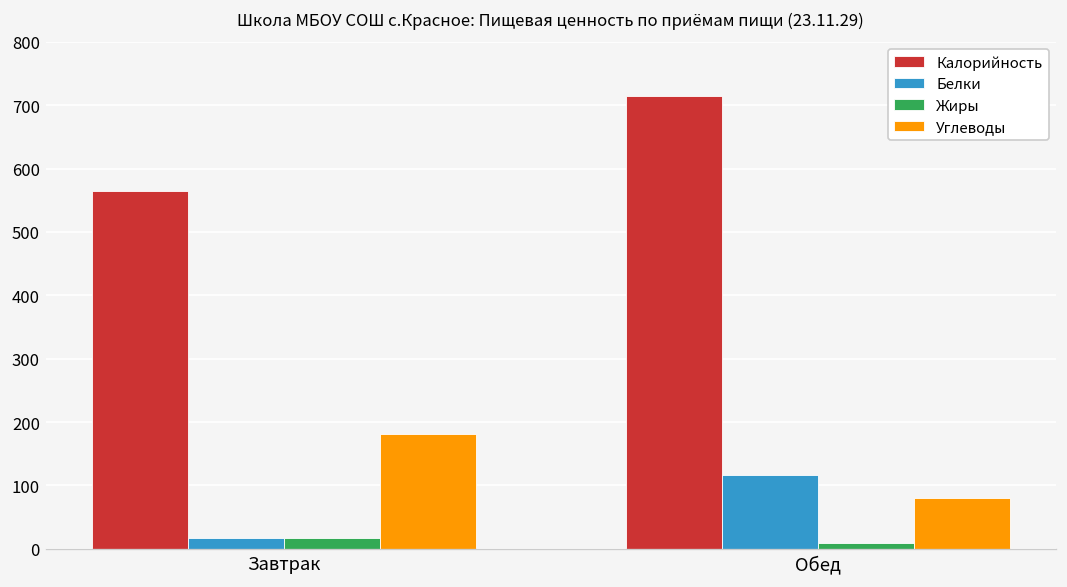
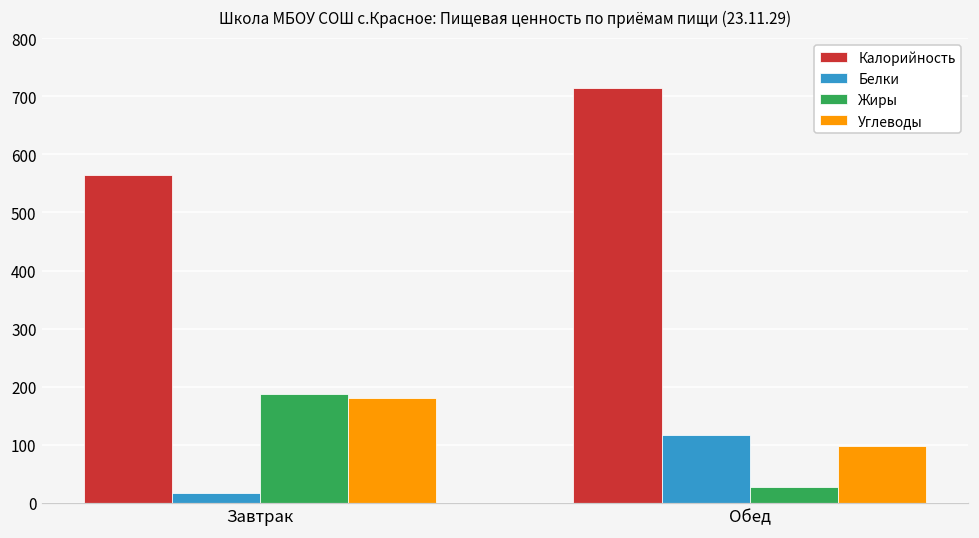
  {
    "Калорийность": {
      "Завтрак": 560,
      "Обед": 710
    },
    "Белки": {
      "Завтрак": 20,
      "Обед": 120
    },
    "Жиры": {
-     "Завтрак": 20,
-     "Обед": 10
+     "Завтрак": 190,
+     "Обед": 30
    },
    "Углеводы": {
      "Завтрак": 180,
-     "Обед": 80
+     "Обед": 100
    }
  }
